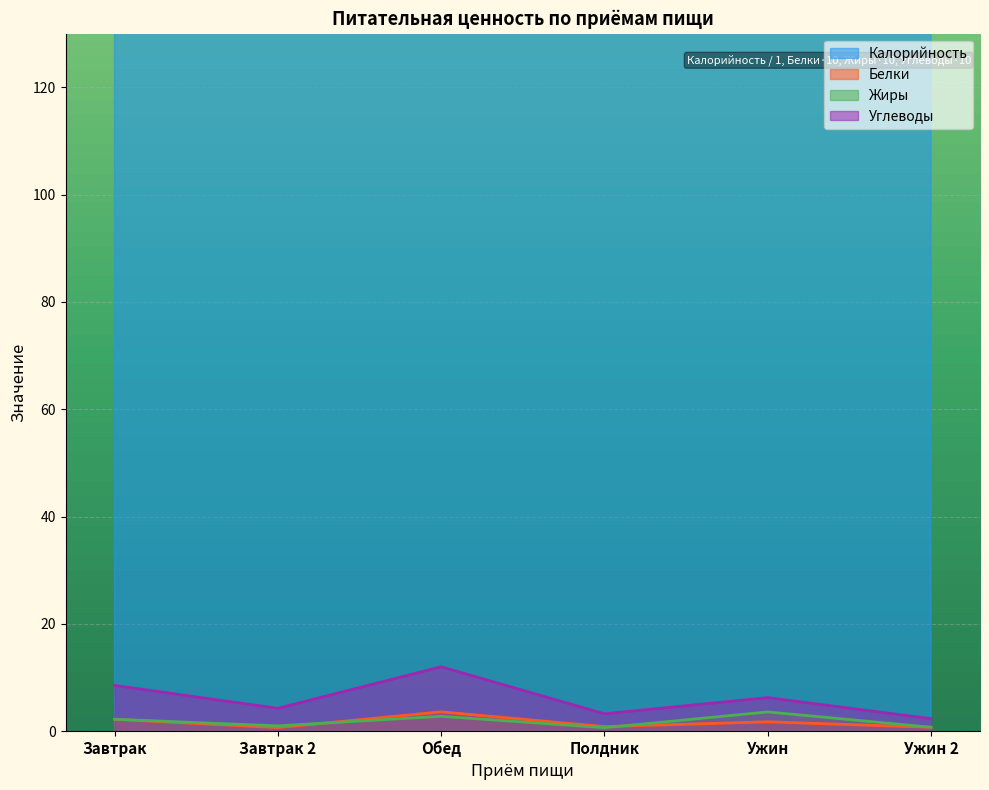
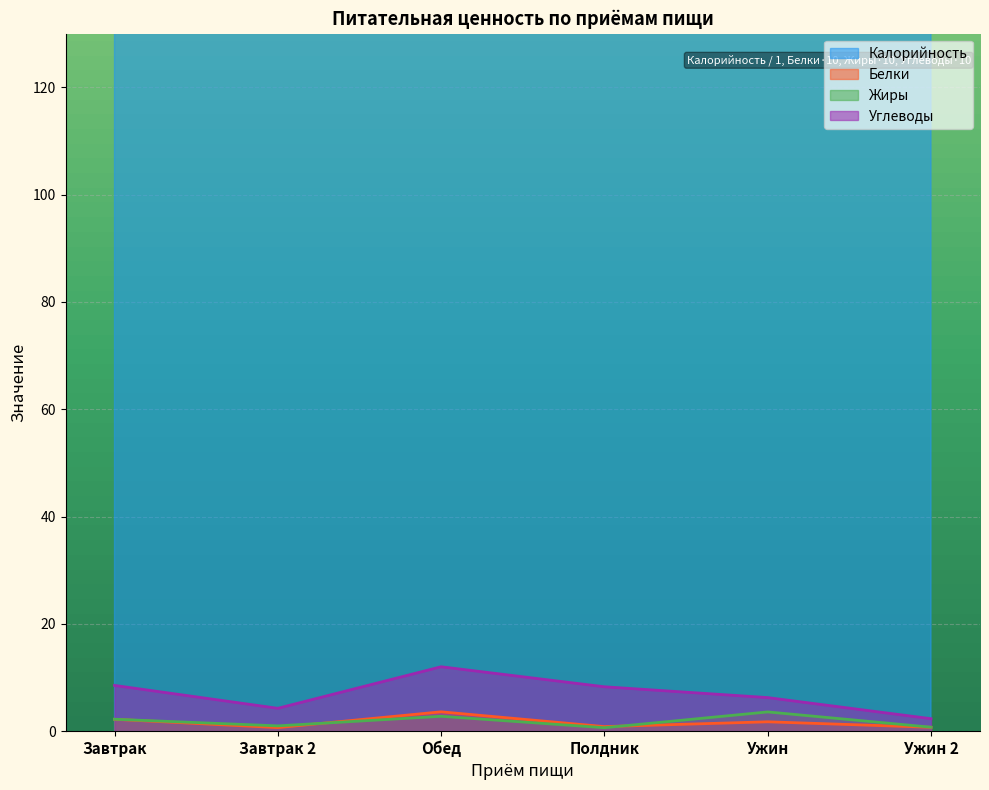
  {
    "Белки": {
      "Обед": 4,
      "Ужин": 2
    },
    "Жиры": {
      "Обед": 3,
      "Ужин": 4
    },
    "Углеводы": {
      "Завтрак": 9,
      "Завтрак 2": 4,
      "Обед": 12,
-     "Полдник": 3,
+     "Полдник": 8,
      "Ужин": 6,
      "Ужин 2": 2
    }
  }
